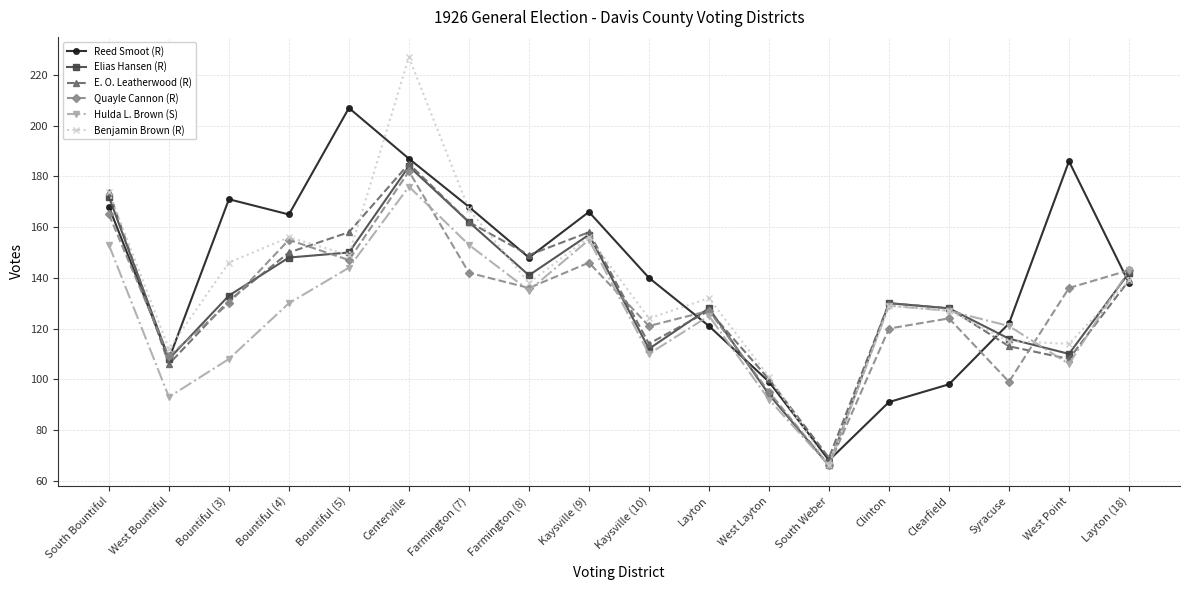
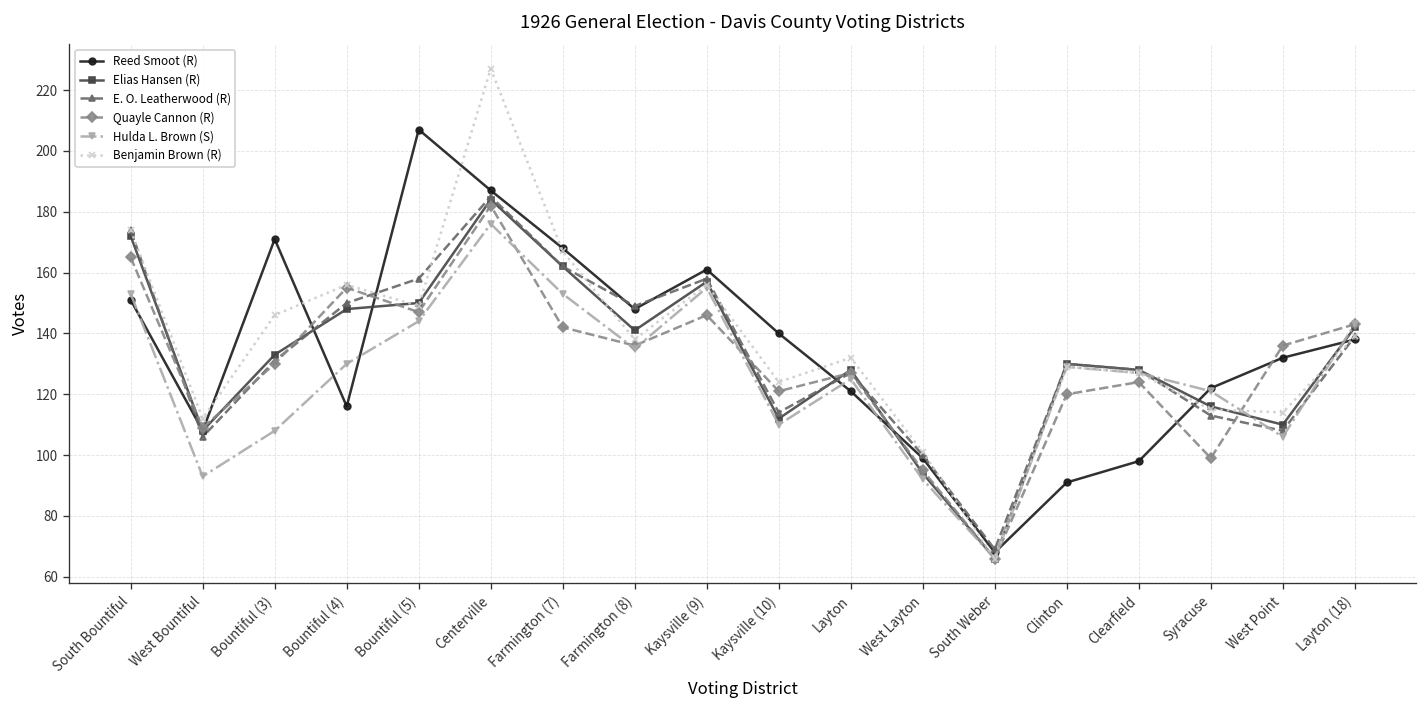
  {
    "Reed Smoot (R)": {
-     "South Bountiful": 168,
+     "South Bountiful": 151,
      "Bountiful (3)": 171,
-     "Bountiful (4)": 165,
+     "Bountiful (4)": 116,
      "Bountiful (5)": 207,
      "Centerville": 187,
      "Farmington (8)": 148,
-     "Kaysville (9)": 166,
+     "Kaysville (9)": 161,
      "Kaysville (10)": 140,
      "Layton": 121,
      "West Layton": 99,
      "South Weber": 68,
      "Clinton": 91,
      "Clearfield": 98,
-     "West Point": 186
+     "West Point": 132
    }
  }
